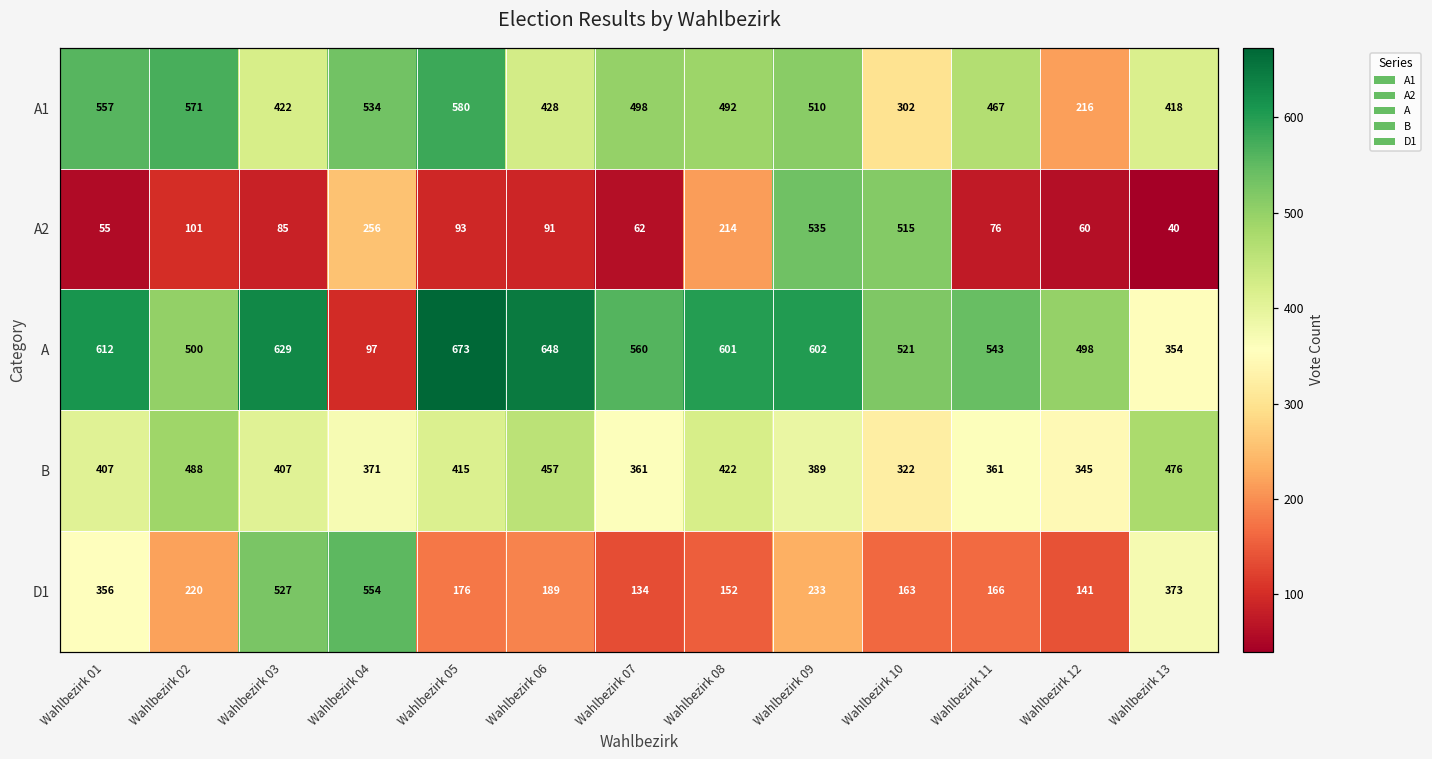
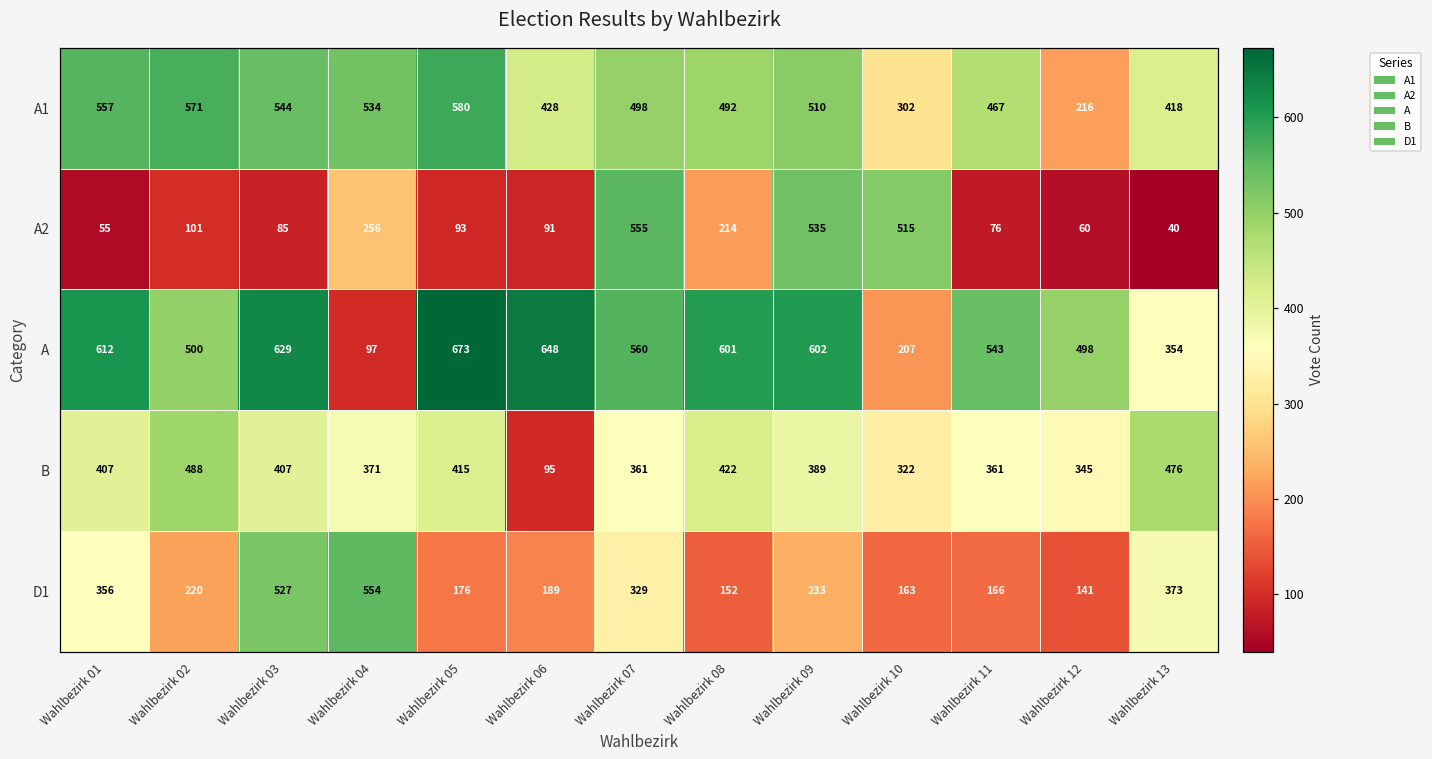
  {
    "A1": {
      "Wahlbezirk 01": 557,
      "Wahlbezirk 02": 571,
-     "Wahlbezirk 03": 422,
+     "Wahlbezirk 03": 544,
      "Wahlbezirk 04": 534,
      "Wahlbezirk 05": 580,
      "Wahlbezirk 06": 428,
      "Wahlbezirk 07": 498,
      "Wahlbezirk 08": 492,
      "Wahlbezirk 09": 510,
      "Wahlbezirk 10": 302,
      "Wahlbezirk 11": 467,
      "Wahlbezirk 12": 216,
      "Wahlbezirk 13": 418
    },
    "A2": {
      "Wahlbezirk 01": 55,
      "Wahlbezirk 02": 101,
      "Wahlbezirk 03": 85,
      "Wahlbezirk 04": 256,
      "Wahlbezirk 05": 93,
      "Wahlbezirk 06": 91,
-     "Wahlbezirk 07": 62,
+     "Wahlbezirk 07": 555,
      "Wahlbezirk 08": 214,
      "Wahlbezirk 09": 535,
      "Wahlbezirk 10": 515,
      "Wahlbezirk 11": 76,
      "Wahlbezirk 12": 60,
      "Wahlbezirk 13": 40
    },
    "A": {
      "Wahlbezirk 01": 612,
      "Wahlbezirk 02": 500,
      "Wahlbezirk 03": 629,
      "Wahlbezirk 04": 97,
      "Wahlbezirk 05": 673,
      "Wahlbezirk 06": 648,
      "Wahlbezirk 07": 560,
      "Wahlbezirk 08": 601,
      "Wahlbezirk 09": 602,
-     "Wahlbezirk 10": 521,
+     "Wahlbezirk 10": 207,
      "Wahlbezirk 11": 543,
      "Wahlbezirk 12": 498,
      "Wahlbezirk 13": 354
    },
    "B": {
      "Wahlbezirk 01": 407,
      "Wahlbezirk 02": 488,
      "Wahlbezirk 03": 407,
      "Wahlbezirk 04": 371,
      "Wahlbezirk 05": 415,
-     "Wahlbezirk 06": 457,
+     "Wahlbezirk 06": 95,
      "Wahlbezirk 07": 361,
      "Wahlbezirk 08": 422,
      "Wahlbezirk 09": 389,
      "Wahlbezirk 10": 322,
      "Wahlbezirk 11": 361,
      "Wahlbezirk 12": 345,
      "Wahlbezirk 13": 476
    },
    "D1": {
      "Wahlbezirk 01": 356,
      "Wahlbezirk 02": 220,
      "Wahlbezirk 03": 527,
      "Wahlbezirk 04": 554,
      "Wahlbezirk 05": 176,
      "Wahlbezirk 06": 189,
-     "Wahlbezirk 07": 134,
+     "Wahlbezirk 07": 329,
      "Wahlbezirk 08": 152,
      "Wahlbezirk 09": 233,
      "Wahlbezirk 10": 163,
      "Wahlbezirk 11": 166,
      "Wahlbezirk 12": 141,
      "Wahlbezirk 13": 373
    }
  }
